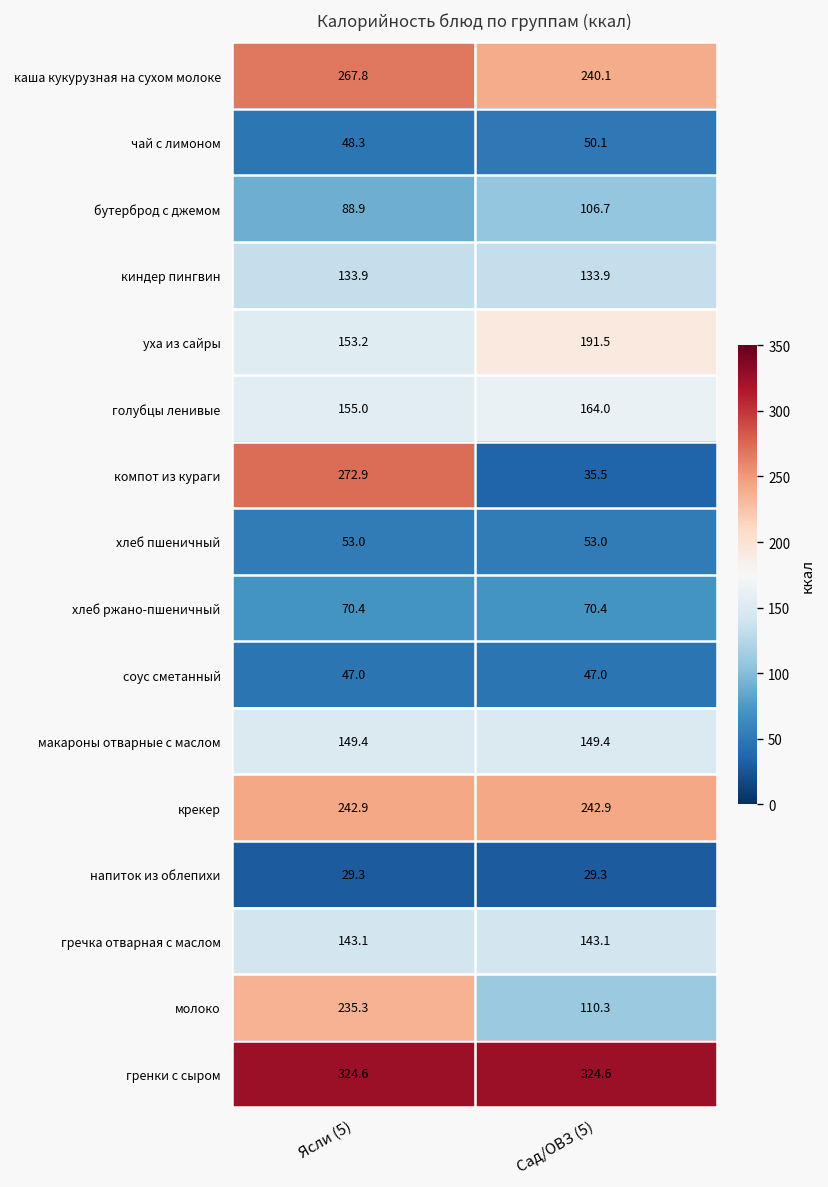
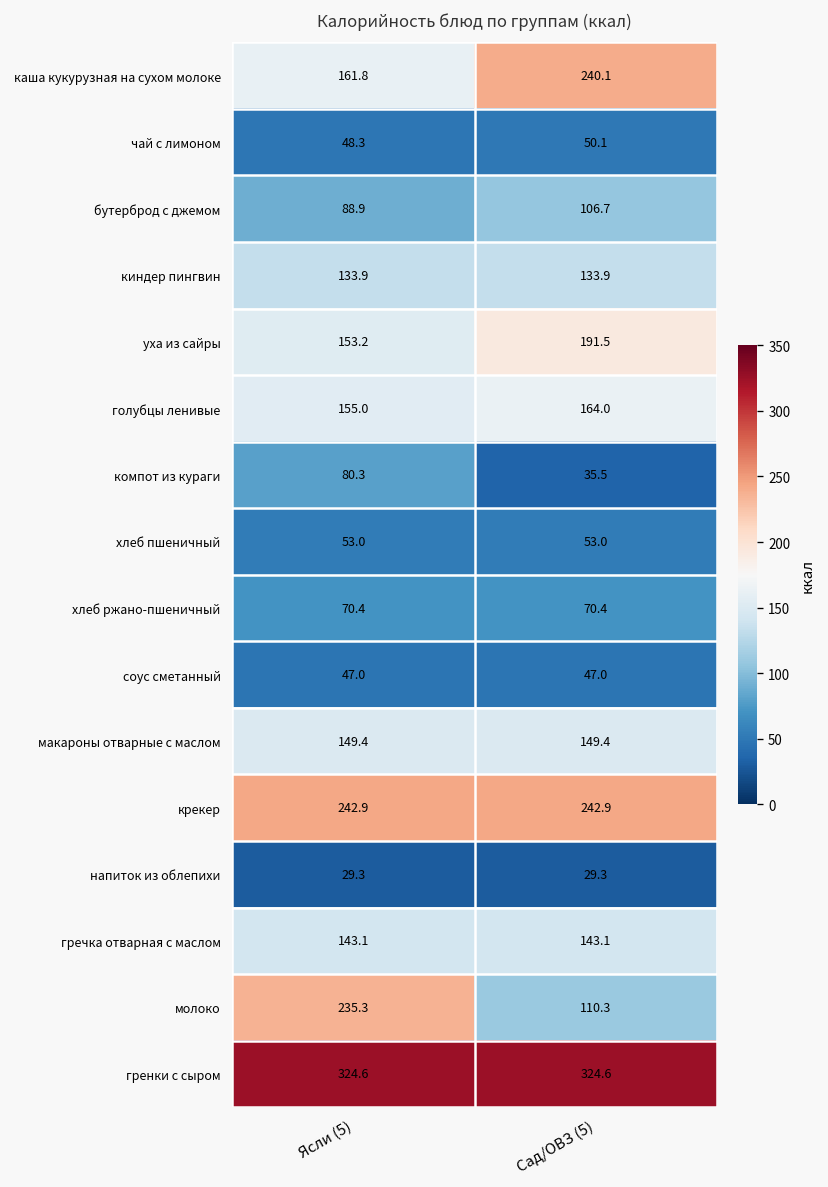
  {
    "каша кукурузная на сухом молоке": {
-     "Ясли (5)": 267.8,
+     "Ясли (5)": 161.8,
      "Сад/ОВЗ (5)": 240.1
    },
    "чай с лимоном": {
      "Ясли (5)": 48.3,
      "Сад/ОВЗ (5)": 50.1
    },
    "бутерброд с джемом": {
      "Ясли (5)": 88.9,
      "Сад/ОВЗ (5)": 106.7
    },
    "киндер пингвин": {
      "Ясли (5)": 133.9,
      "Сад/ОВЗ (5)": 133.9
    },
    "уха из сайры": {
      "Ясли (5)": 153.2,
      "Сад/ОВЗ (5)": 191.5
    },
    "голубцы ленивые": {
      "Ясли (5)": 155.0,
      "Сад/ОВЗ (5)": 164.0
    },
    "компот из кураги": {
-     "Ясли (5)": 272.9,
+     "Ясли (5)": 80.3,
      "Сад/ОВЗ (5)": 35.5
    },
    "хлеб пшеничный": {
      "Ясли (5)": 53.0,
      "Сад/ОВЗ (5)": 53.0
    },
    "хлеб ржано-пшеничный": {
      "Ясли (5)": 70.4,
      "Сад/ОВЗ (5)": 70.4
    },
    "соус сметанный": {
      "Ясли (5)": 47.0,
      "Сад/ОВЗ (5)": 47.0
    },
    "макароны отварные с маслом": {
      "Ясли (5)": 149.4,
      "Сад/ОВЗ (5)": 149.4
    },
    "крекер": {
      "Ясли (5)": 242.9,
      "Сад/ОВЗ (5)": 242.9
    },
    "напиток из облепихи": {
      "Ясли (5)": 29.3,
      "Сад/ОВЗ (5)": 29.3
    },
    "гречка отварная с маслом": {
      "Ясли (5)": 143.1,
      "Сад/ОВЗ (5)": 143.1
    },
    "молоко": {
      "Ясли (5)": 235.3,
      "Сад/ОВЗ (5)": 110.3
    },
    "гренки с сыром": {
      "Ясли (5)": 324.6,
      "Сад/ОВЗ (5)": 324.6
    }
  }
